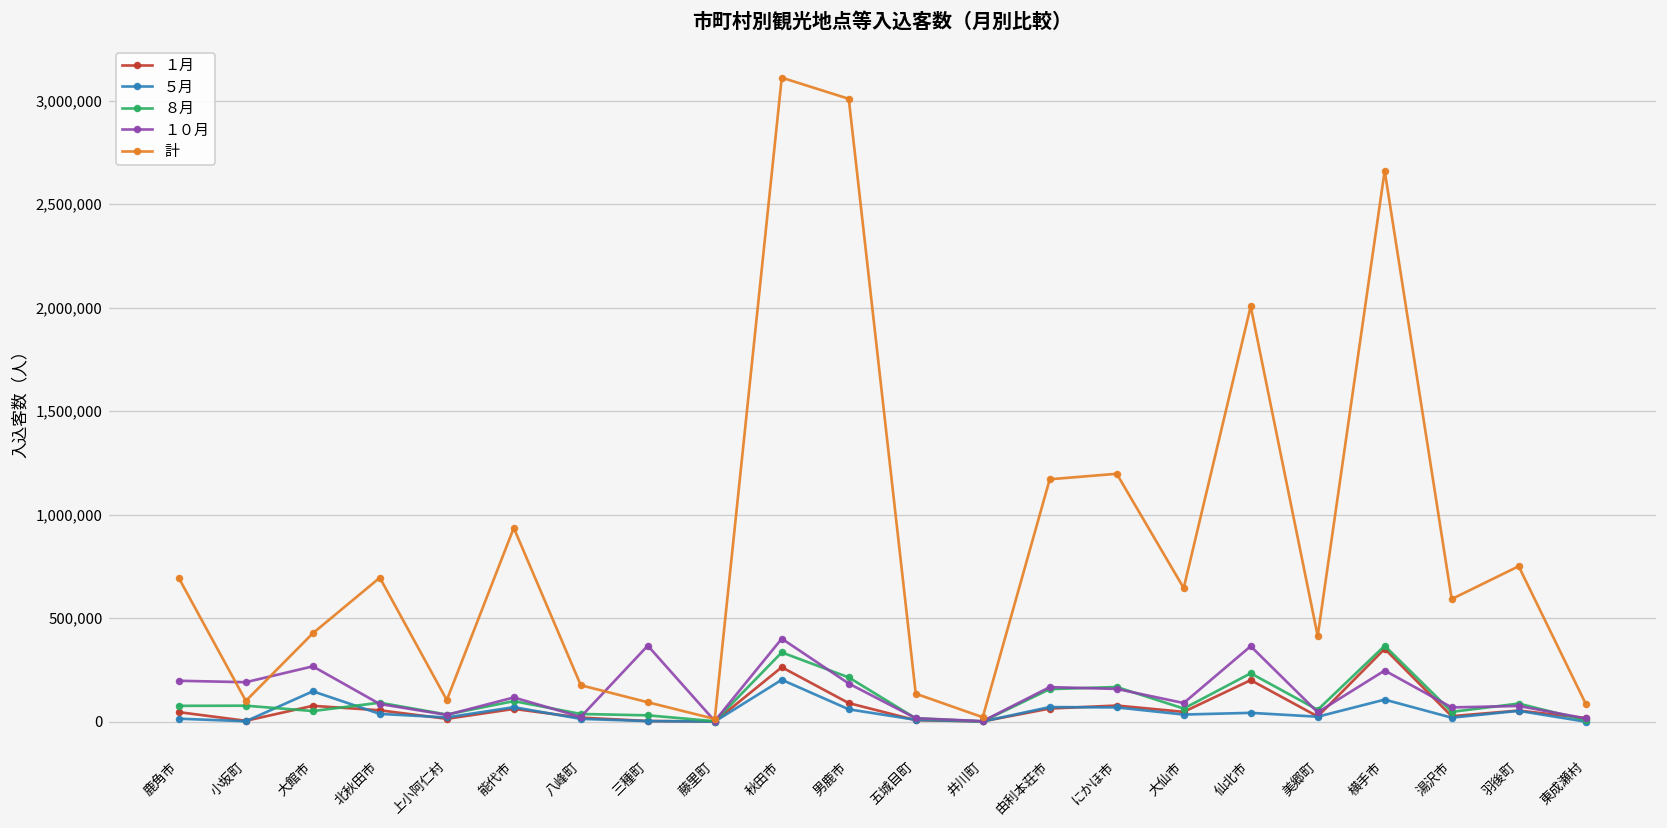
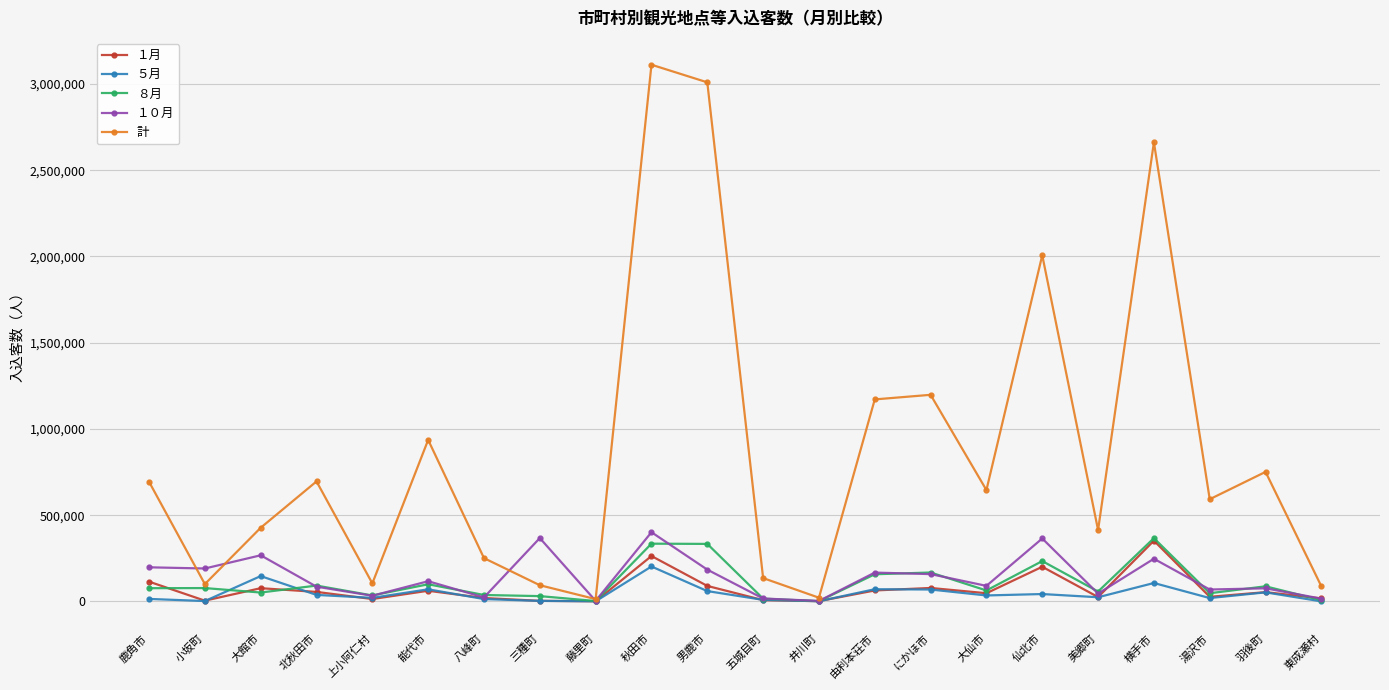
  {
    "１月": {
-     "鹿角市": "50,000",
+     "鹿角市": "110,000",
      "大館市": "80,000",
      "北秋田市": "50,000",
      "秋田市": "260,000",
      "男鹿市": "90,000",
      "仙北市": "200,000"
    },
    "５月": {
      "鹿角市": "10,000",
      "大館市": "150,000",
      "北秋田市": "40,000",
      "秋田市": "200,000",
      "男鹿市": "60,000",
      "仙北市": "40,000",
      "横手市": "110,000"
    },
    "８月": {
      "鹿角市": "80,000",
      "小坂町": "80,000",
      "大館市": "50,000",
      "能代市": "100,000",
      "三種町": "30,000",
      "秋田市": "330,000",
-     "男鹿市": "210,000",
+     "男鹿市": "330,000",
      "大仙市": "60,000",
      "仙北市": "230,000",
      "湯沢市": "50,000"
    },
    "１０月": {
      "鹿角市": "200,000",
      "小坂町": "190,000",
      "大館市": "270,000",
      "能代市": "120,000",
      "三種町": "370,000",
      "秋田市": "400,000",
      "男鹿市": "180,000",
      "大仙市": "90,000",
      "仙北市": "360,000",
      "横手市": "250,000",
      "湯沢市": "70,000"
    },
    "計": {
      "鹿角市": "690,000",
      "小坂町": "100,000",
      "大館市": "430,000",
      "北秋田市": "700,000",
      "上小阿仁村": "100,000",
      "能代市": "940,000",
-     "八峰町": "180,000",
+     "八峰町": "250,000",
      "三種町": "90,000",
      "秋田市": "3,110,000",
      "男鹿市": "3,010,000",
      "五城目町": "130,000",
      "井川町": "20,000",
      "由利本荘市": "1,170,000",
      "にかほ市": "1,200,000",
      "大仙市": "650,000",
      "仙北市": "2,010,000",
      "美郷町": "410,000",
      "横手市": "2,660,000",
      "湯沢市": "590,000",
      "羽後町": "750,000",
      "東成瀬村": "90,000"
    }
  }
